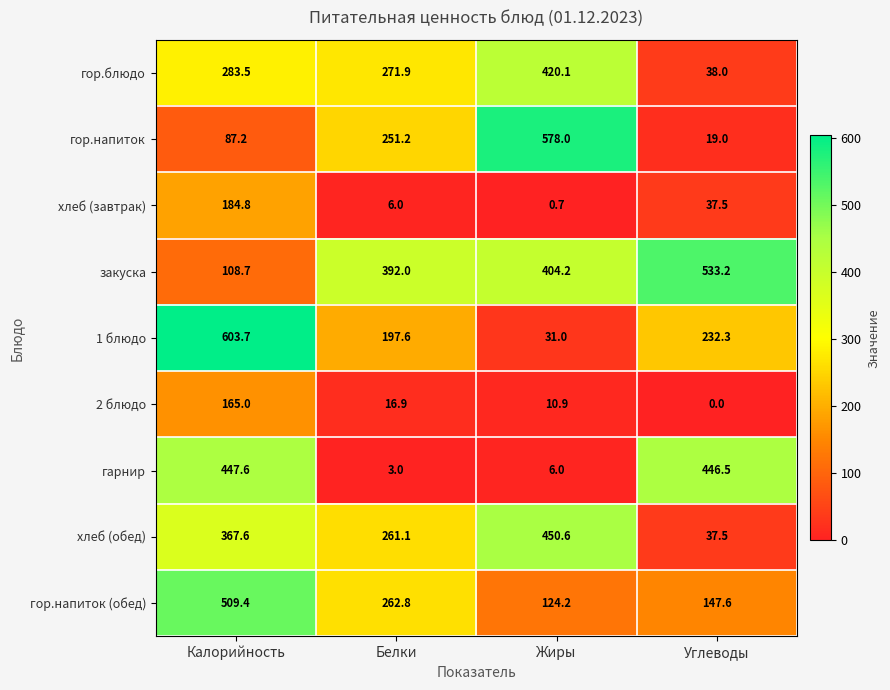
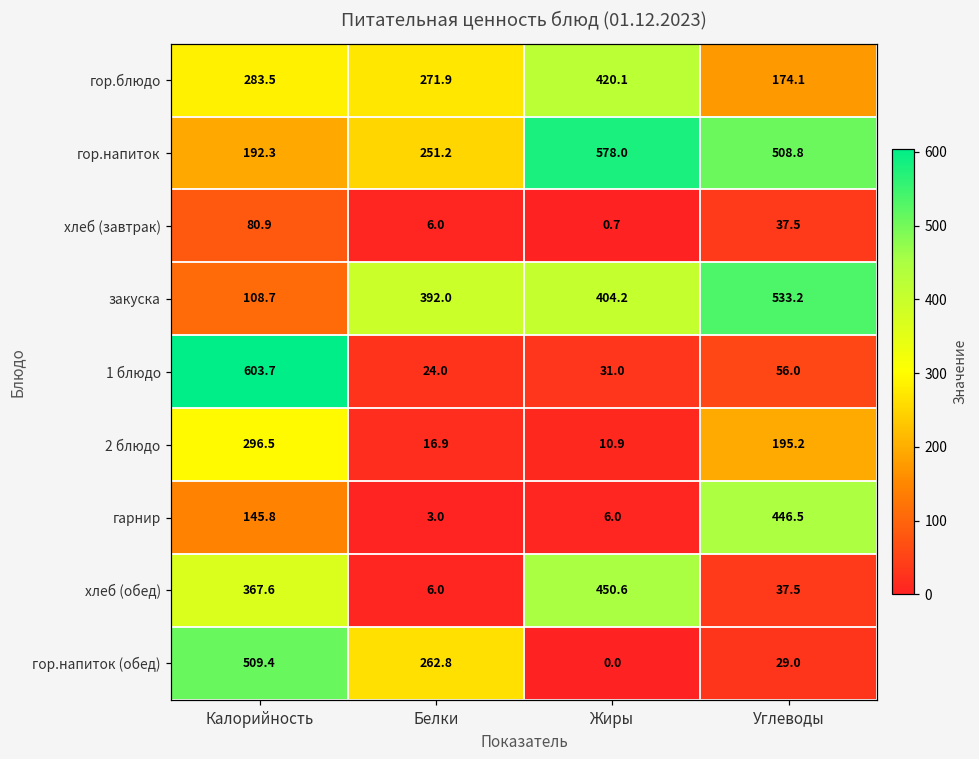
  {
    "гор.блюдо": {
      "Калорийность": 283.5,
      "Белки": 271.9,
      "Жиры": 420.1,
-     "Углеводы": 38.0
+     "Углеводы": 174.1
    },
    "гор.напиток": {
-     "Калорийность": 87.2,
+     "Калорийность": 192.3,
      "Белки": 251.2,
      "Жиры": 578.0,
-     "Углеводы": 19.0
+     "Углеводы": 508.8
    },
    "хлеб (завтрак)": {
-     "Калорийность": 184.8,
+     "Калорийность": 80.9,
      "Белки": 6.0,
      "Жиры": 0.7,
      "Углеводы": 37.5
    },
    "закуска": {
      "Калорийность": 108.7,
      "Белки": 392.0,
      "Жиры": 404.2,
      "Углеводы": 533.2
    },
    "1 блюдо": {
      "Калорийность": 603.7,
-     "Белки": 197.6,
+     "Белки": 24.0,
      "Жиры": 31.0,
-     "Углеводы": 232.3
+     "Углеводы": 56.0
    },
    "2 блюдо": {
-     "Калорийность": 165.0,
+     "Калорийность": 296.5,
      "Белки": 16.9,
      "Жиры": 10.9,
-     "Углеводы": 0.0
+     "Углеводы": 195.2
    },
    "гарнир": {
-     "Калорийность": 447.6,
+     "Калорийность": 145.8,
      "Белки": 3.0,
      "Жиры": 6.0,
      "Углеводы": 446.5
    },
    "хлеб (обед)": {
      "Калорийность": 367.6,
-     "Белки": 261.1,
+     "Белки": 6.0,
      "Жиры": 450.6,
      "Углеводы": 37.5
    },
    "гор.напиток (обед)": {
      "Калорийность": 509.4,
      "Белки": 262.8,
-     "Жиры": 124.2,
-     "Углеводы": 147.6
+     "Жиры": 0.0,
+     "Углеводы": 29.0
    }
  }
